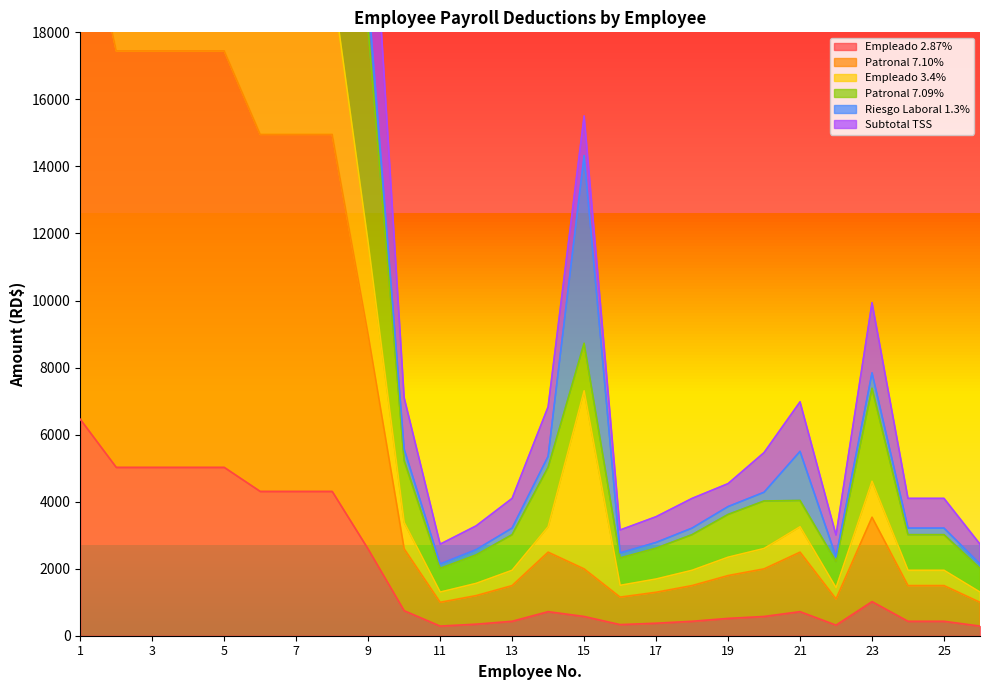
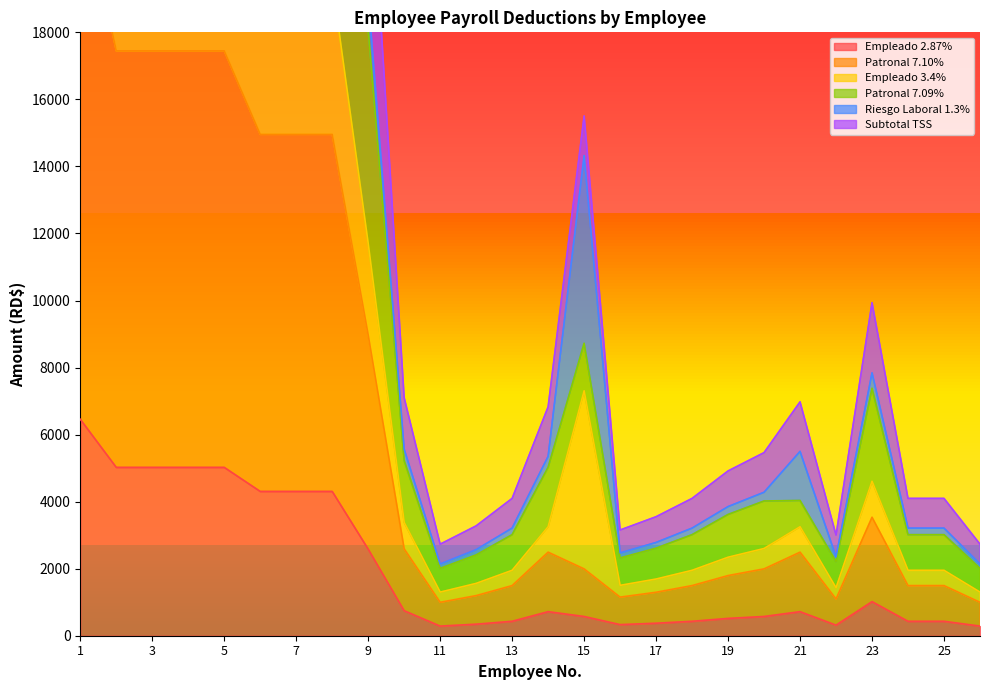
  {
    "Empleado 2.87%": {
      "1": 6500,
      "3": 5000,
      "5": 5000,
      "7": 4300,
      "9": 2600,
      "11": 300,
      "13": 400,
      "15": 600,
      "17": 400,
      "19": 500,
      "21": 700,
      "23": 1000,
      "25": 400
    },
    "Patronal 7.10%": {
      "3": 12400,
      "5": 12400,
      "7": 10700,
      "9": 6400,
      "11": 700,
      "13": 1100,
      "15": 1400,
      "17": 900,
      "19": 1300,
      "21": 1800,
      "23": 2500,
      "25": 1100
    },
    "Empleado 3.4%": {
      "9": 2700,
      "11": 300,
      "13": 500,
      "15": 5300,
      "17": 400,
      "19": 500,
      "21": 800,
      "23": 1100,
      "25": 500
    },
    "Patronal 7.09%": {
      "11": 700,
      "13": 1100,
      "15": 1400,
      "17": 900,
      "19": 1300,
      "21": 800,
      "23": 2800,
      "25": 1100
    },
    "Riesgo Laboral 1.3%": {
      "11": 100,
      "13": 200,
      "15": 5600,
      "17": 200,
      "19": 200,
      "21": 1500,
      "23": 500,
      "25": 200
    },
    "Subtotal TSS": {
      "11": 600,
      "13": 900,
      "15": 1200,
      "17": 800,
-     "19": 700,
+     "19": 1100,
      "21": 1500,
      "23": 2100,
      "25": 900
    }
  }
